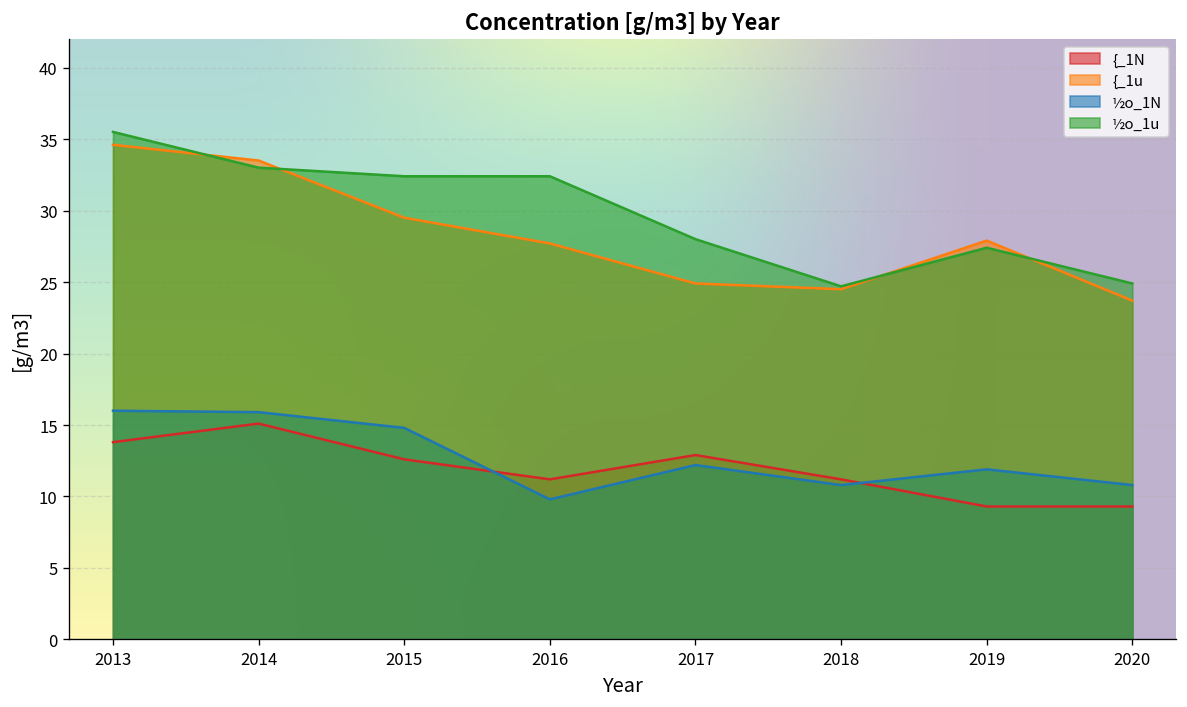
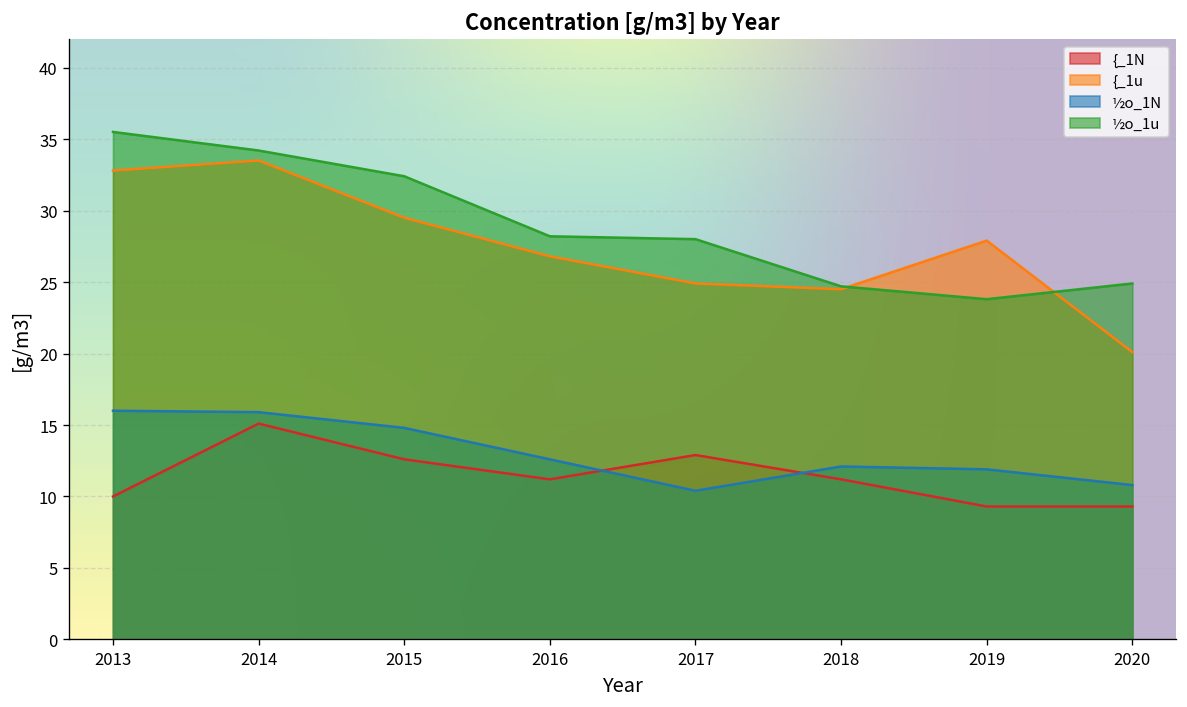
  {
    "{_1N": {
-     "2013": 13.8,
+     "2013": 10.0,
      "2014": 15.1,
      "2015": 12.6,
      "2016": 11.2,
      "2017": 12.9,
      "2018": 11.2,
      "2019": 9.3,
      "2020": 9.3
    },
    "{_1u": {
-     "2013": 34.6,
+     "2013": 32.8,
      "2014": 33.5,
      "2015": 29.5,
-     "2016": 27.7,
+     "2016": 26.8,
      "2017": 24.9,
      "2019": 27.9,
-     "2020": 23.7
+     "2020": 20.1
    },
    "½o_1N": {
      "2013": 16.0,
      "2014": 15.9,
      "2015": 14.8,
-     "2016": 9.8,
-     "2017": 12.2,
-     "2018": 10.8,
+     "2016": 12.6,
+     "2017": 10.4,
+     "2018": 12.1,
      "2019": 11.9,
      "2020": 10.8
    },
    "½o_1u": {
      "2013": 35.5,
-     "2014": 33.0,
+     "2014": 34.2,
      "2015": 32.4,
-     "2016": 32.4,
+     "2016": 28.2,
      "2017": 28.0,
-     "2019": 27.4,
+     "2019": 23.8,
      "2020": 24.9
    }
  }
